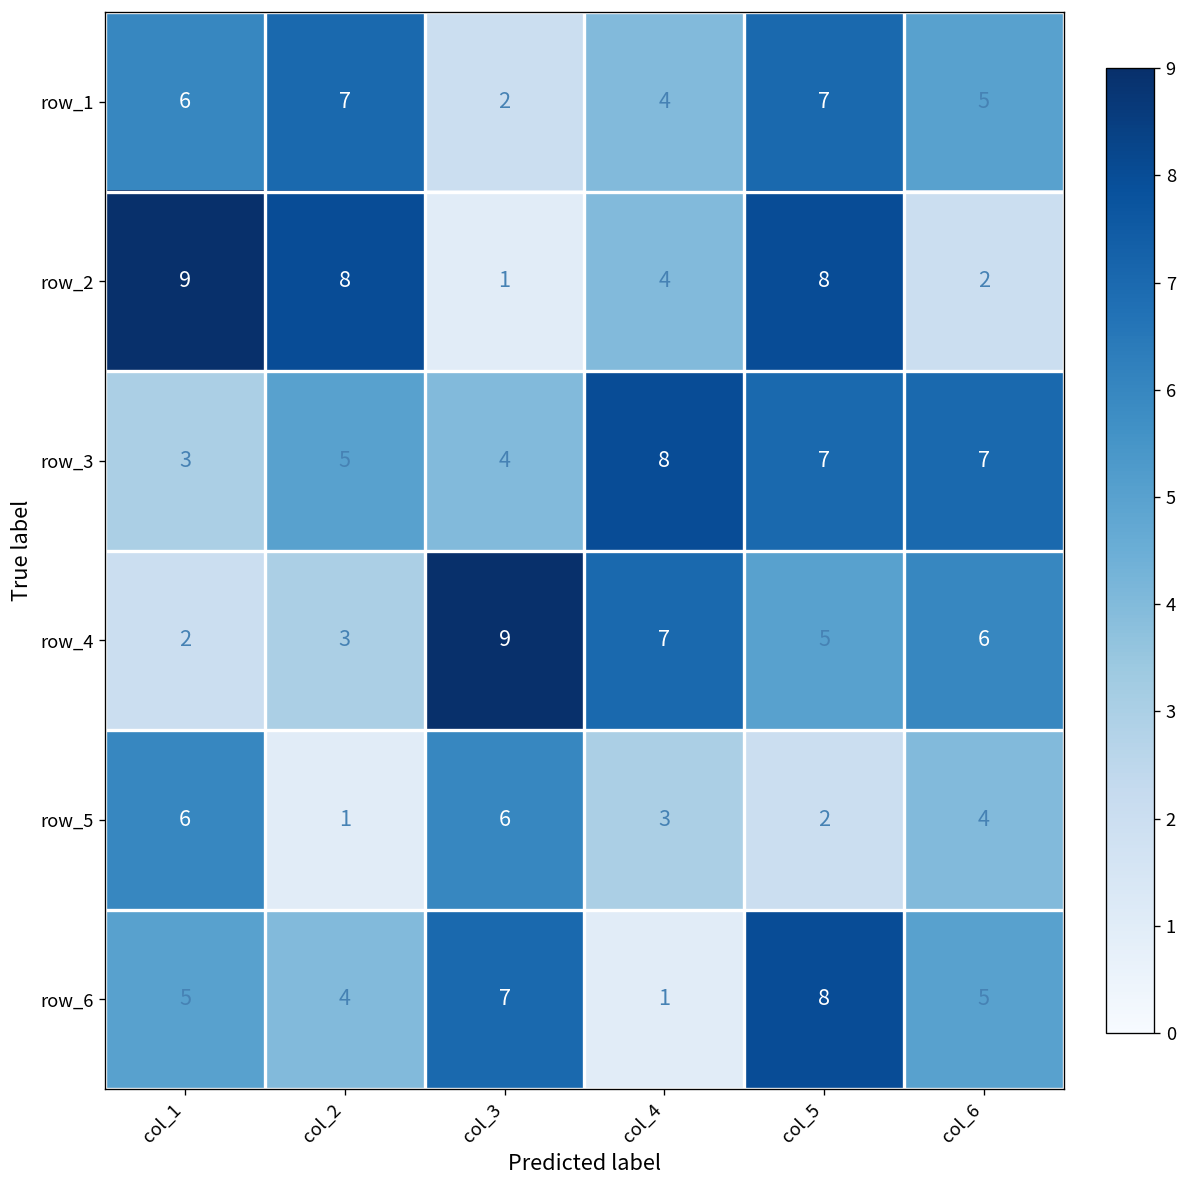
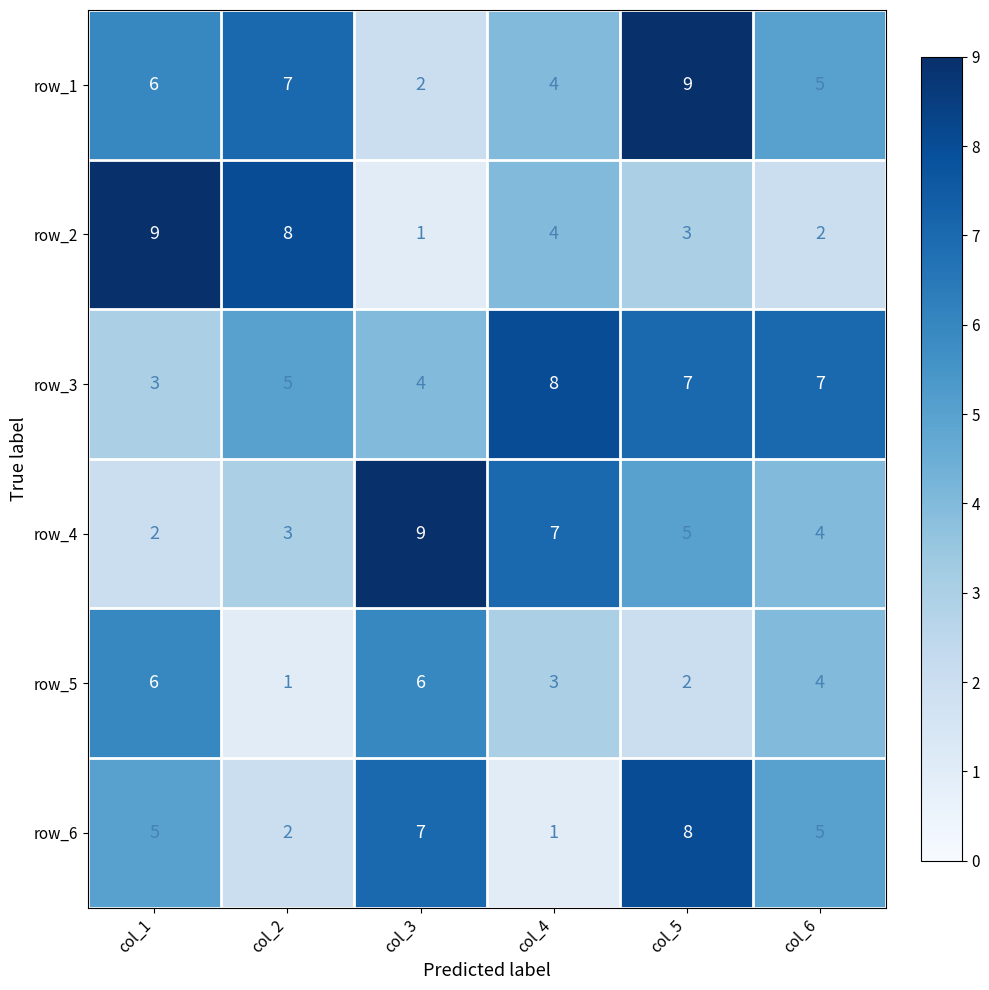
  {
    "row_1": {
      "col_1": 6,
      "col_2": 7,
      "col_3": 2,
      "col_4": 4,
-     "col_5": 7
+     "col_5": 9
    },
    "row_2": {
      "col_1": 9,
      "col_2": 8,
      "col_3": 1,
      "col_4": 4,
-     "col_5": 8,
+     "col_5": 3,
      "col_6": 2
    },
    "row_3": {
      "col_1": 3,
      "col_3": 4,
      "col_4": 8,
      "col_5": 7,
      "col_6": 7
    },
    "row_4": {
      "col_1": 2,
      "col_2": 3,
      "col_3": 9,
      "col_4": 7,
-     "col_6": 6
+     "col_6": 4
    },
    "row_5": {
      "col_1": 6,
      "col_2": 1,
      "col_3": 6,
      "col_4": 3,
      "col_5": 2,
      "col_6": 4
    },
    "row_6": {
-     "col_2": 4,
+     "col_2": 2,
      "col_3": 7,
      "col_4": 1,
      "col_5": 8
    }
  }
